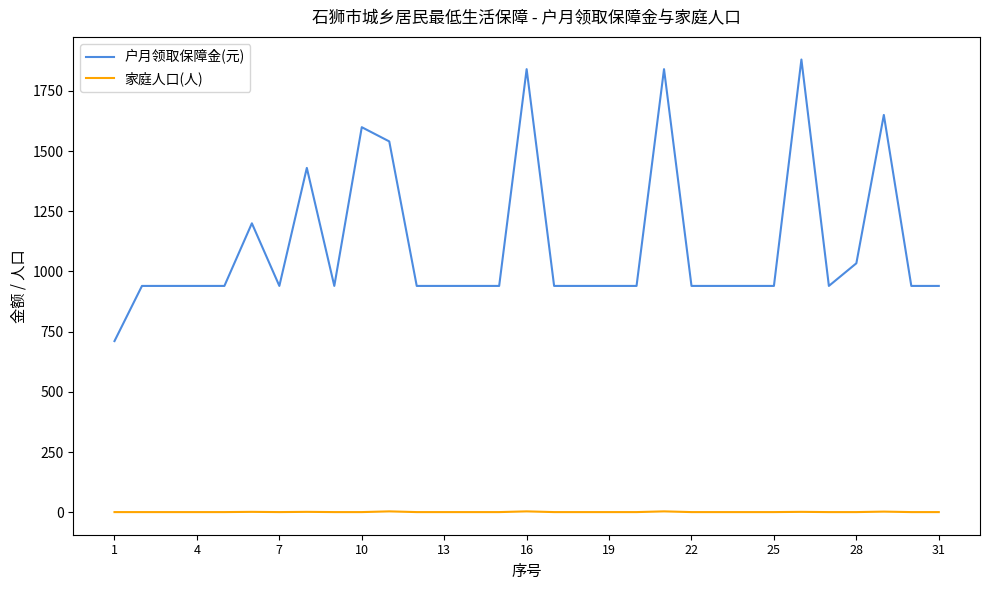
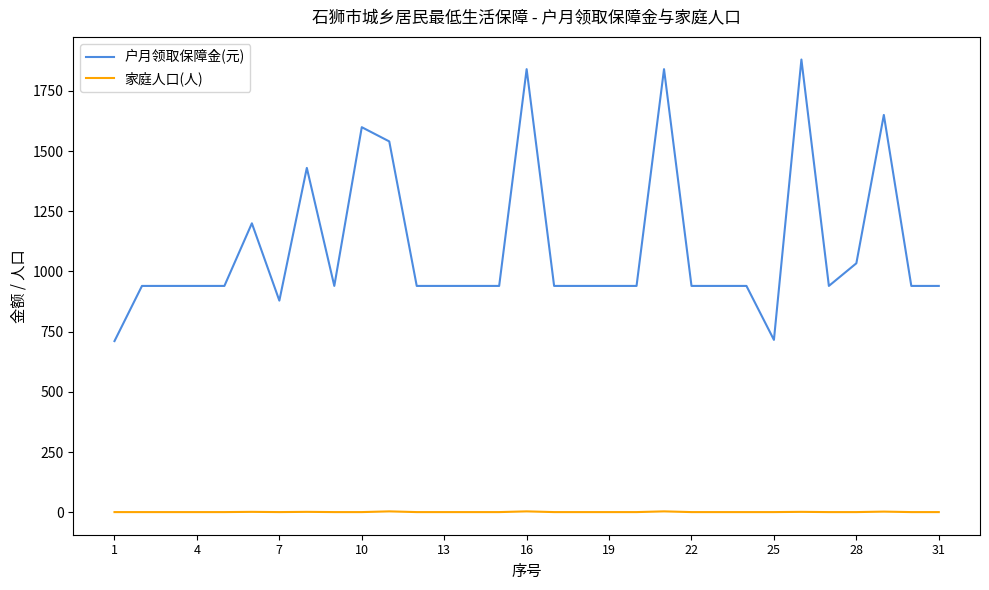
  {
    "户月领取保障金(元)": {
      "1": 710,
      "4": 940,
-     "7": 940,
+     "7": 880,
      "10": 1600,
      "13": 940,
      "16": 1840,
      "19": 940,
      "22": 940,
-     "25": 940,
+     "25": 720,
      "28": 1030,
      "31": 940
    },
    "家庭人口(人)": {
      "1": 0,
      "4": 0,
      "7": 0,
      "10": 0,
      "13": 0,
      "16": 0,
      "19": 0,
      "22": 0,
      "25": 0,
      "28": 0,
      "31": 0
    }
  }
